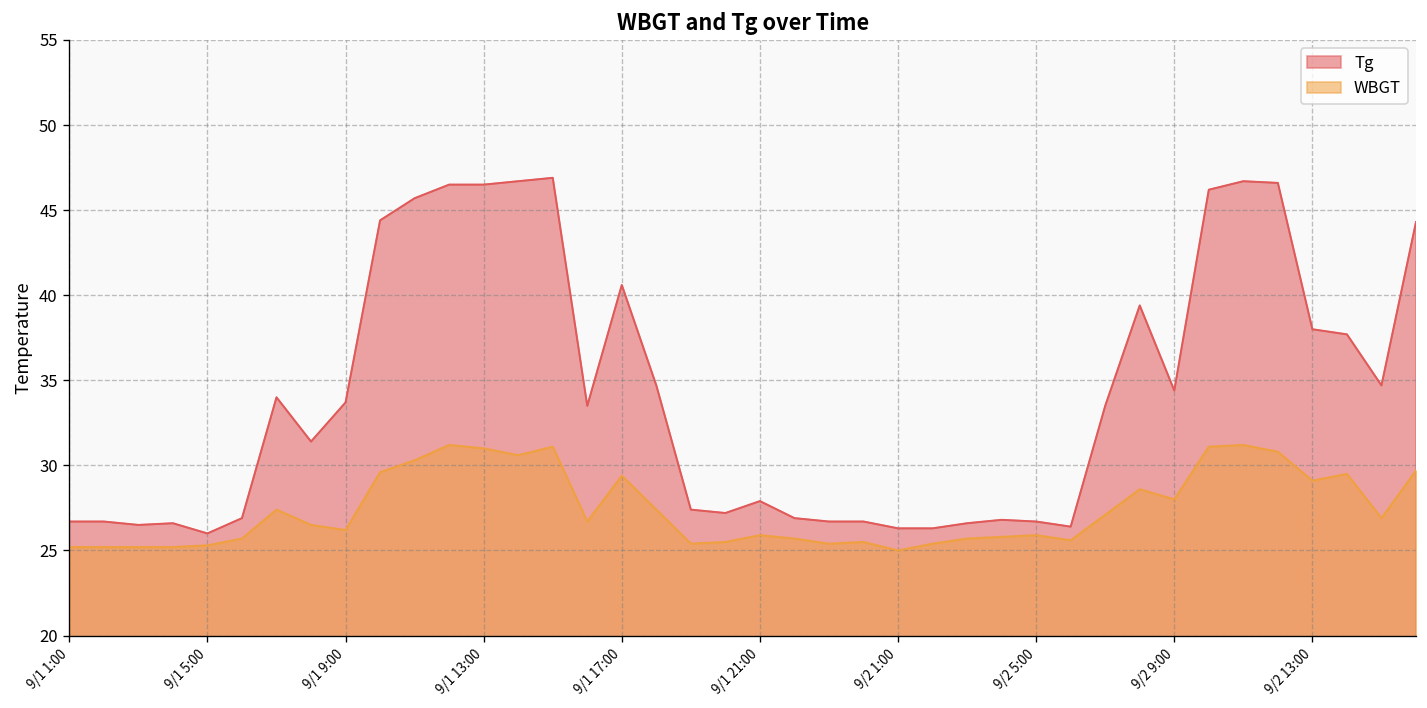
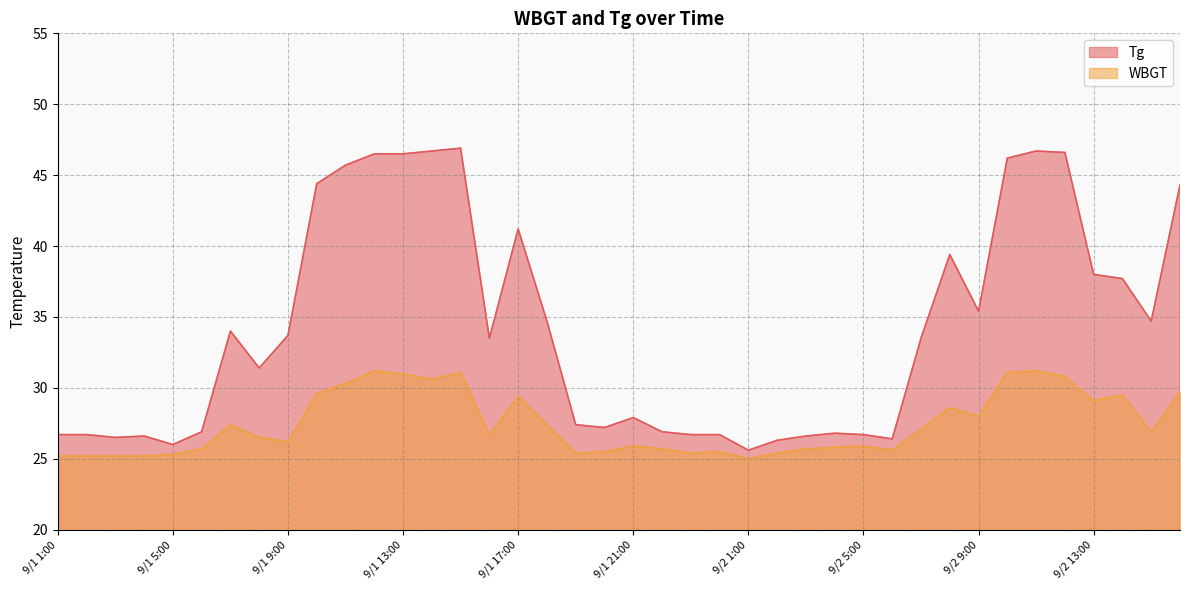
  {
    "Tg": {
      "9/1 1:00": 26.7,
      "9/1 5:00": 26.0,
      "9/1 9:00": 33.7,
      "9/1 13:00": 46.5,
-     "9/1 17:00": 40.6,
+     "9/1 17:00": 41.2,
      "9/1 21:00": 27.9,
-     "9/2 1:00": 26.3,
+     "9/2 1:00": 25.6,
      "9/2 5:00": 26.7,
-     "9/2 9:00": 34.4,
+     "9/2 9:00": 35.4,
      "9/2 13:00": 38.0
    },
    "WBGT": {
      "9/1 1:00": 25.2,
      "9/1 5:00": 25.3,
      "9/1 9:00": 26.2,
      "9/1 13:00": 31.0,
      "9/1 17:00": 29.4,
      "9/1 21:00": 25.9,
      "9/2 1:00": 25.0,
      "9/2 5:00": 25.9,
      "9/2 9:00": 28.0,
      "9/2 13:00": 29.1
    }
  }
